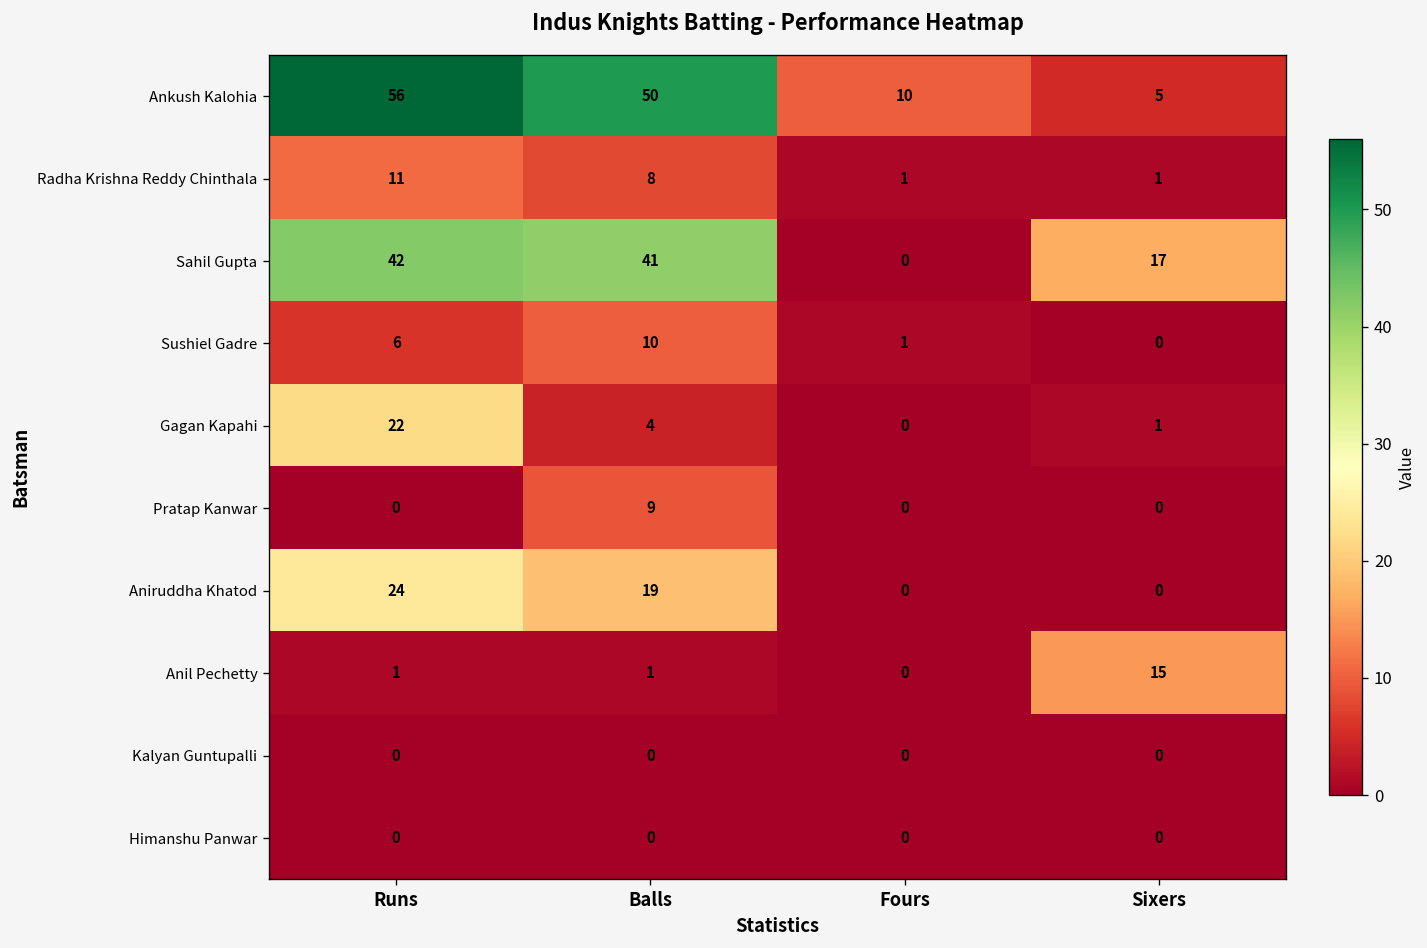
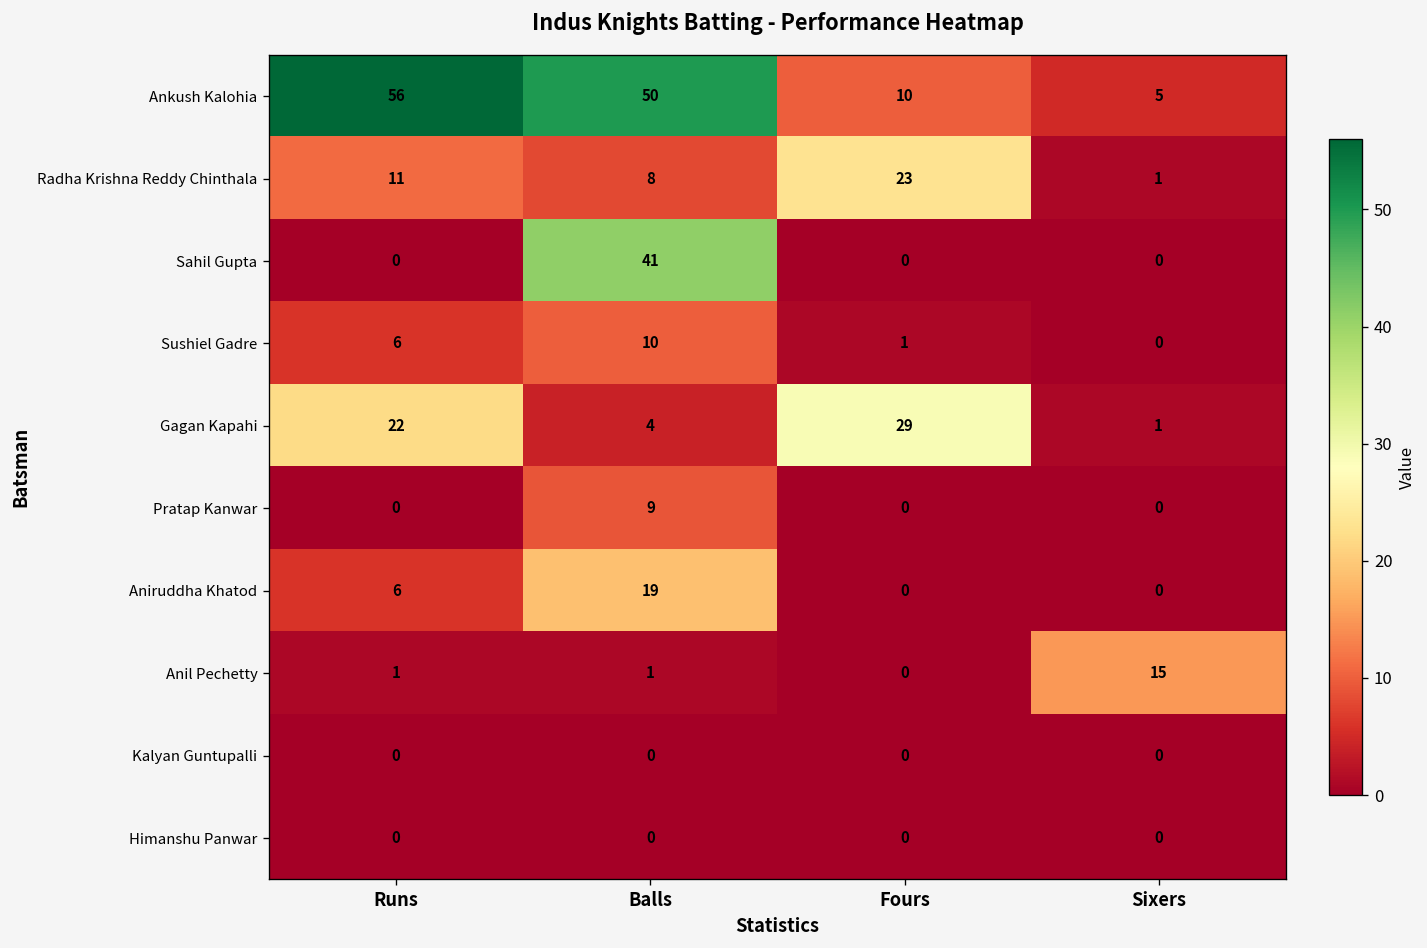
  {
    "Ankush Kalohia": {
      "Runs": 56,
      "Balls": 50,
      "Fours": 10,
      "Sixers": 5
    },
    "Radha Krishna Reddy Chinthala": {
      "Runs": 11,
      "Balls": 8,
-     "Fours": 1,
+     "Fours": 23,
      "Sixers": 1
    },
    "Sahil Gupta": {
-     "Runs": 42,
+     "Runs": 0,
      "Balls": 41,
      "Fours": 0,
-     "Sixers": 17
+     "Sixers": 0
    },
    "Sushiel Gadre": {
      "Runs": 6,
      "Balls": 10,
      "Fours": 1,
      "Sixers": 0
    },
    "Gagan Kapahi": {
      "Runs": 22,
      "Balls": 4,
-     "Fours": 0,
+     "Fours": 29,
      "Sixers": 1
    },
    "Pratap Kanwar": {
      "Runs": 0,
      "Balls": 9,
      "Fours": 0,
      "Sixers": 0
    },
    "Aniruddha Khatod": {
-     "Runs": 24,
+     "Runs": 6,
      "Balls": 19,
      "Fours": 0,
      "Sixers": 0
    },
    "Anil Pechetty": {
      "Runs": 1,
      "Balls": 1,
      "Fours": 0,
      "Sixers": 15
    },
    "Kalyan Guntupalli": {
      "Runs": 0,
      "Balls": 0,
      "Fours": 0,
      "Sixers": 0
    },
    "Himanshu Panwar": {
      "Runs": 0,
      "Balls": 0,
      "Fours": 0,
      "Sixers": 0
    }
  }
